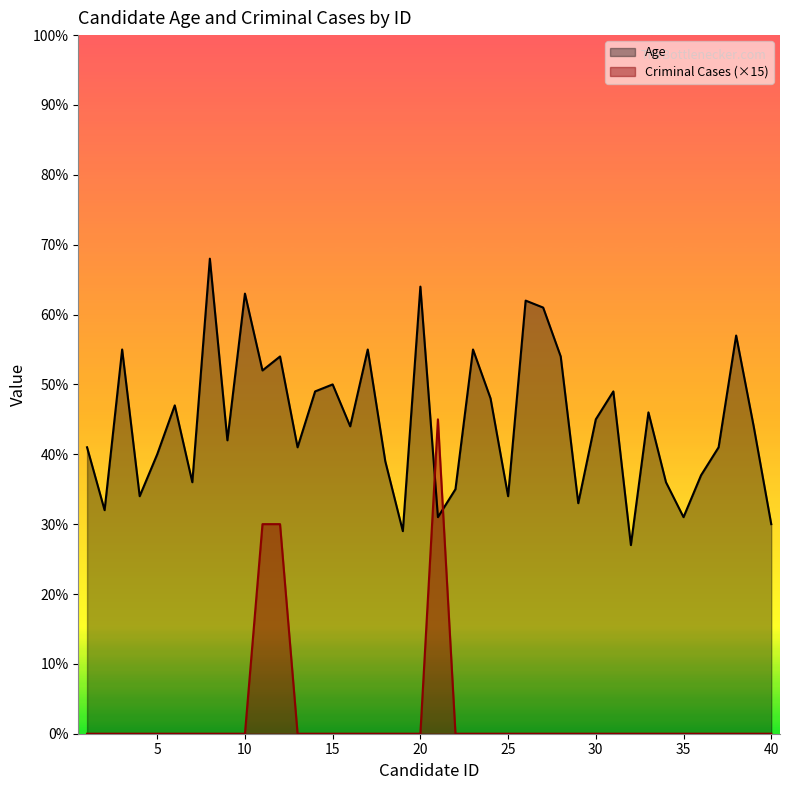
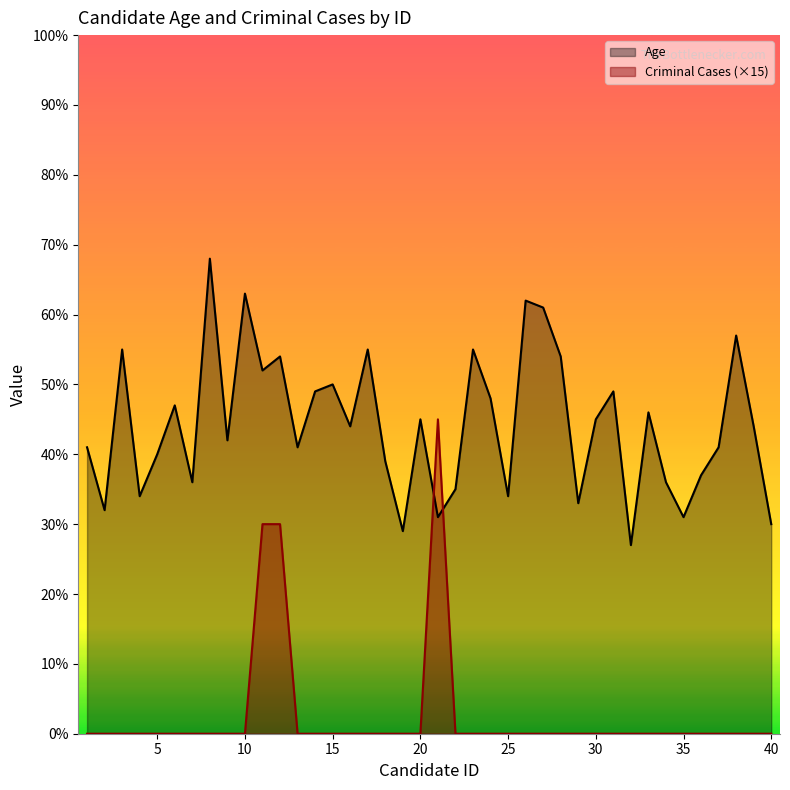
  {
    "Age": {
      "5": "40%",
      "10": "63%",
      "15": "50%",
-     "20": "64%",
+     "20": "45%",
      "25": "34%",
      "30": "45%",
      "35": "31%",
      "40": "30%"
    },
    "Criminal Cases (×15)": {
      "5": "0%",
      "10": "0%",
      "15": "0%",
      "20": "0%",
      "25": "0%",
      "30": "0%",
      "35": "0%",
      "40": "0%"
    }
  }
